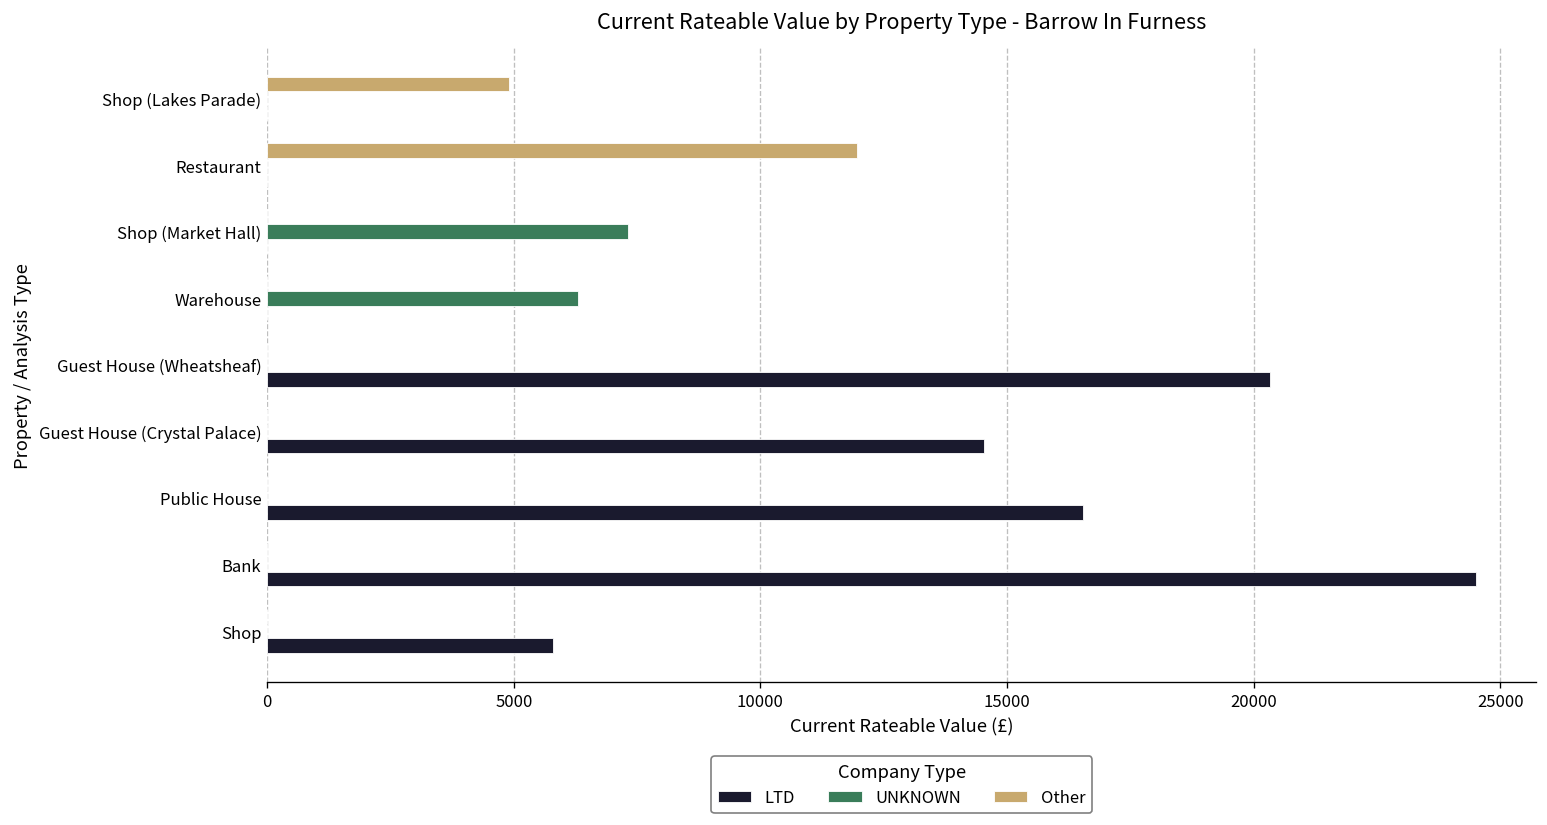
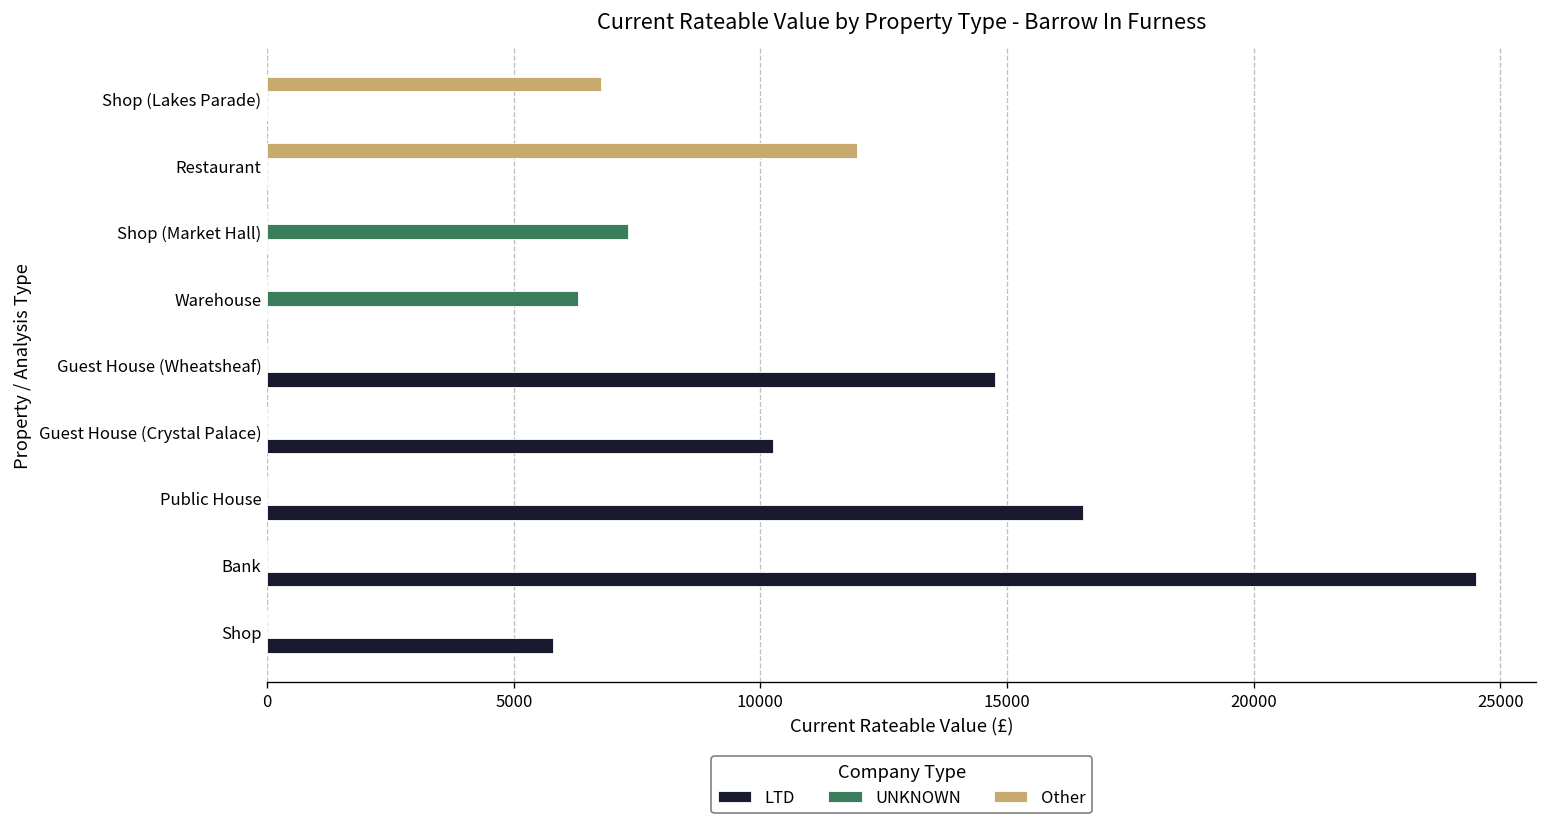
  {
    "LTD": {
      "Shop (Lakes Parade)": 0,
      "Restaurant": 0,
      "Shop (Market Hall)": 0,
      "Warehouse": 0,
-     "Guest House (Wheatsheaf)": 20300,
-     "Guest House (Crystal Palace)": 14500,
+     "Guest House (Wheatsheaf)": 14800,
+     "Guest House (Crystal Palace)": 10300,
      "Public House": 16500,
      "Bank": 24500,
      "Shop": 5800
    },
    "UNKNOWN": {
      "Shop (Lakes Parade)": 0,
      "Restaurant": 0,
      "Shop (Market Hall)": 7300,
      "Warehouse": 6300,
      "Guest House (Wheatsheaf)": 0,
      "Guest House (Crystal Palace)": 0,
      "Public House": 0,
      "Bank": 0,
      "Shop": 0
    },
    "Other": {
-     "Shop (Lakes Parade)": 4900,
+     "Shop (Lakes Parade)": 6800,
      "Restaurant": 12000,
      "Shop (Market Hall)": 0,
      "Warehouse": 0,
      "Guest House (Wheatsheaf)": 0,
      "Guest House (Crystal Palace)": 0,
      "Public House": 0,
      "Bank": 0,
      "Shop": 0
    }
  }
